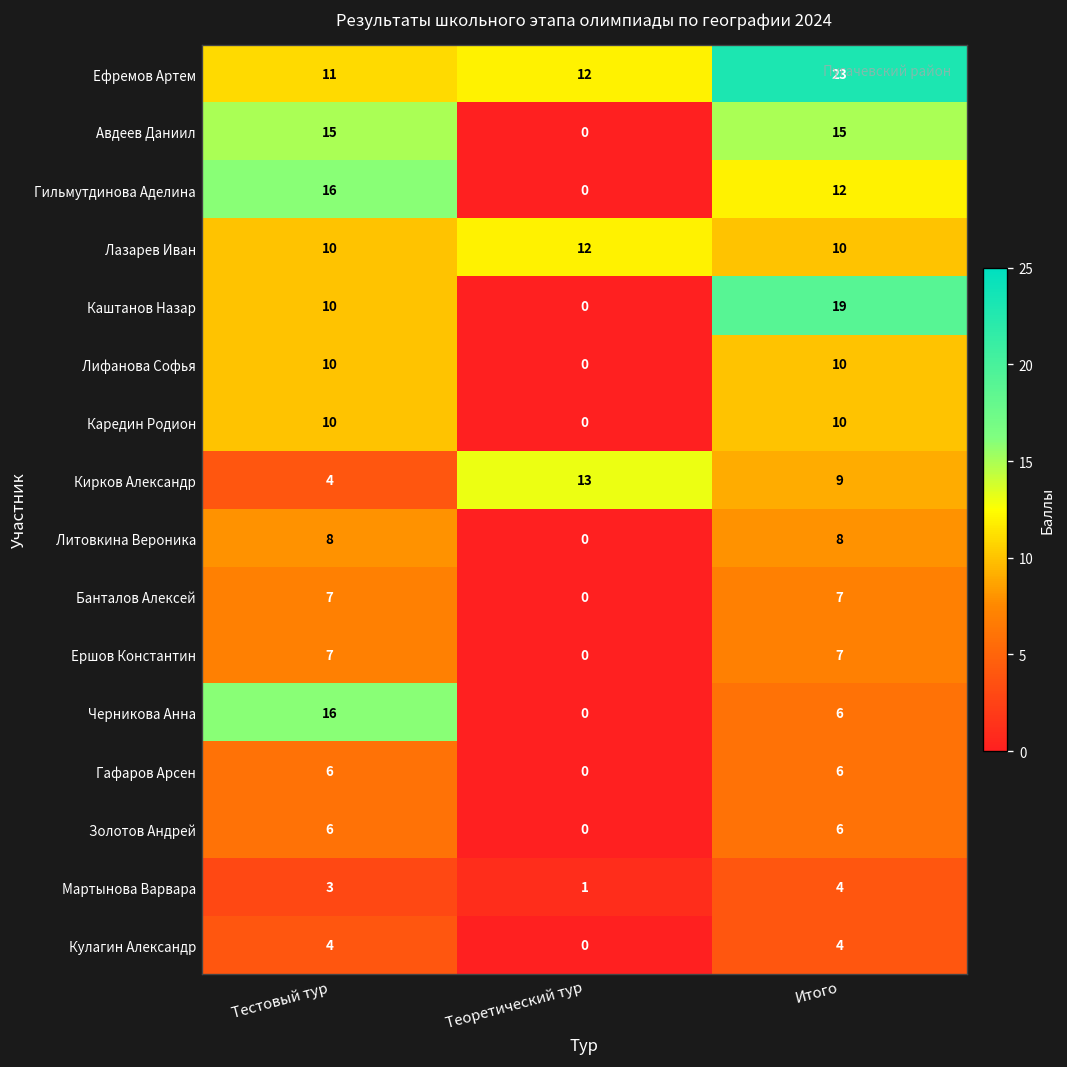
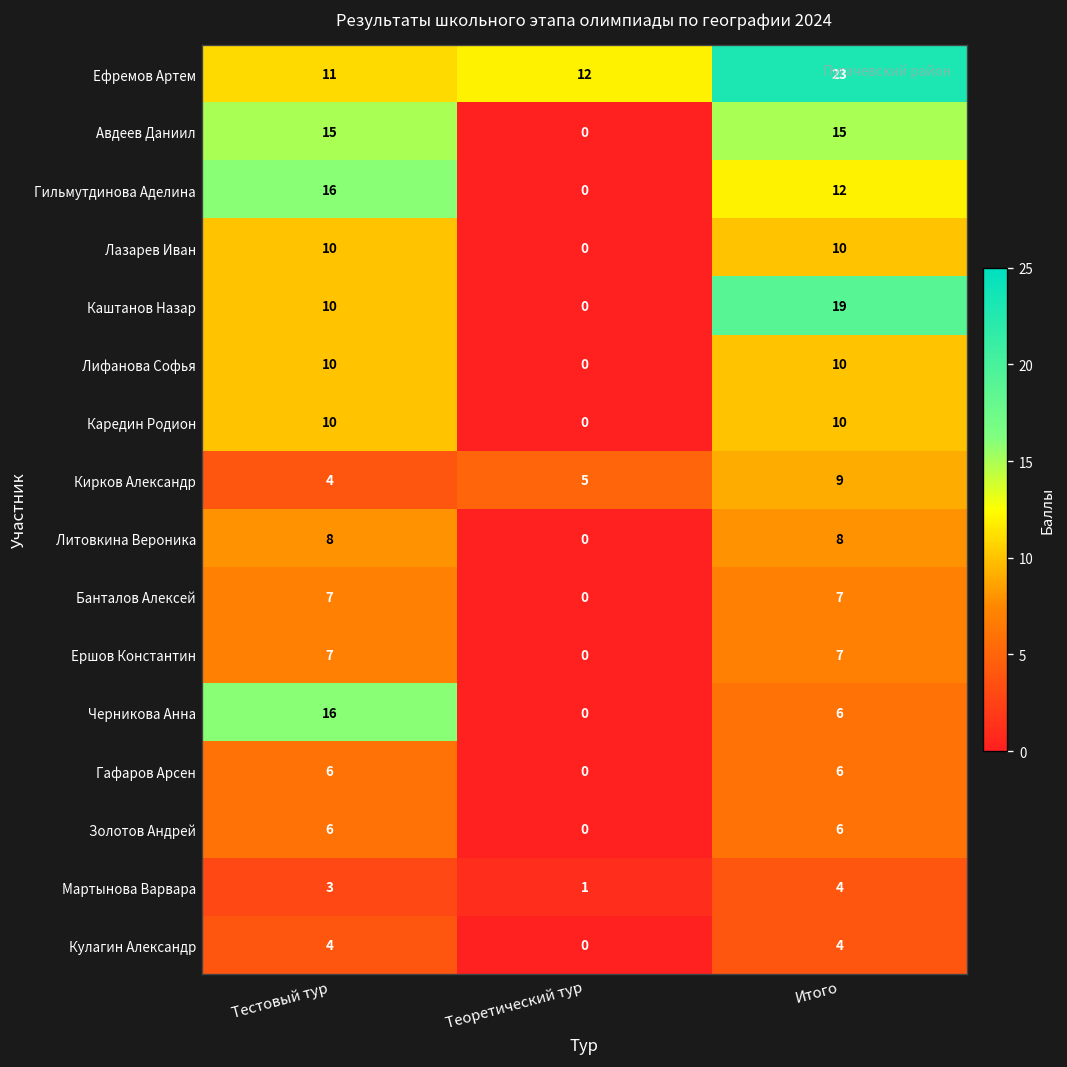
  {
    "Ефремов Артем": {
      "Тестовый тур": 11,
      "Теоретический тур": 12
    },
    "Авдеев Даниил": {
      "Тестовый тур": 15,
      "Теоретический тур": 0,
      "Итого": 15
    },
    "Гильмутдинова Аделина": {
      "Тестовый тур": 16,
      "Теоретический тур": 0,
      "Итого": 12
    },
    "Лазарев Иван": {
      "Тестовый тур": 10,
-     "Теоретический тур": 12,
+     "Теоретический тур": 0,
      "Итого": 10
    },
    "Каштанов Назар": {
      "Тестовый тур": 10,
      "Теоретический тур": 0,
      "Итого": 19
    },
    "Лифанова Софья": {
      "Тестовый тур": 10,
      "Теоретический тур": 0,
      "Итого": 10
    },
    "Каредин Родион": {
      "Тестовый тур": 10,
      "Теоретический тур": 0,
      "Итого": 10
    },
    "Кирков Александр": {
      "Тестовый тур": 4,
-     "Теоретический тур": 13,
+     "Теоретический тур": 5,
      "Итого": 9
    },
    "Литовкина Вероника": {
      "Тестовый тур": 8,
      "Теоретический тур": 0,
      "Итого": 8
    },
    "Банталов Алексей": {
      "Тестовый тур": 7,
      "Теоретический тур": 0,
      "Итого": 7
    },
    "Ершов Константин": {
      "Тестовый тур": 7,
      "Теоретический тур": 0,
      "Итого": 7
    },
    "Черникова Анна": {
      "Тестовый тур": 16,
      "Теоретический тур": 0,
      "Итого": 6
    },
    "Гафаров Арсен": {
      "Тестовый тур": 6,
      "Теоретический тур": 0,
      "Итого": 6
    },
    "Золотов Андрей": {
      "Тестовый тур": 6,
      "Теоретический тур": 0,
      "Итого": 6
    },
    "Мартынова Варвара": {
      "Тестовый тур": 3,
      "Теоретический тур": 1,
      "Итого": 4
    },
    "Кулагин Александр": {
      "Тестовый тур": 4,
      "Теоретический тур": 0,
      "Итого": 4
    }
  }
